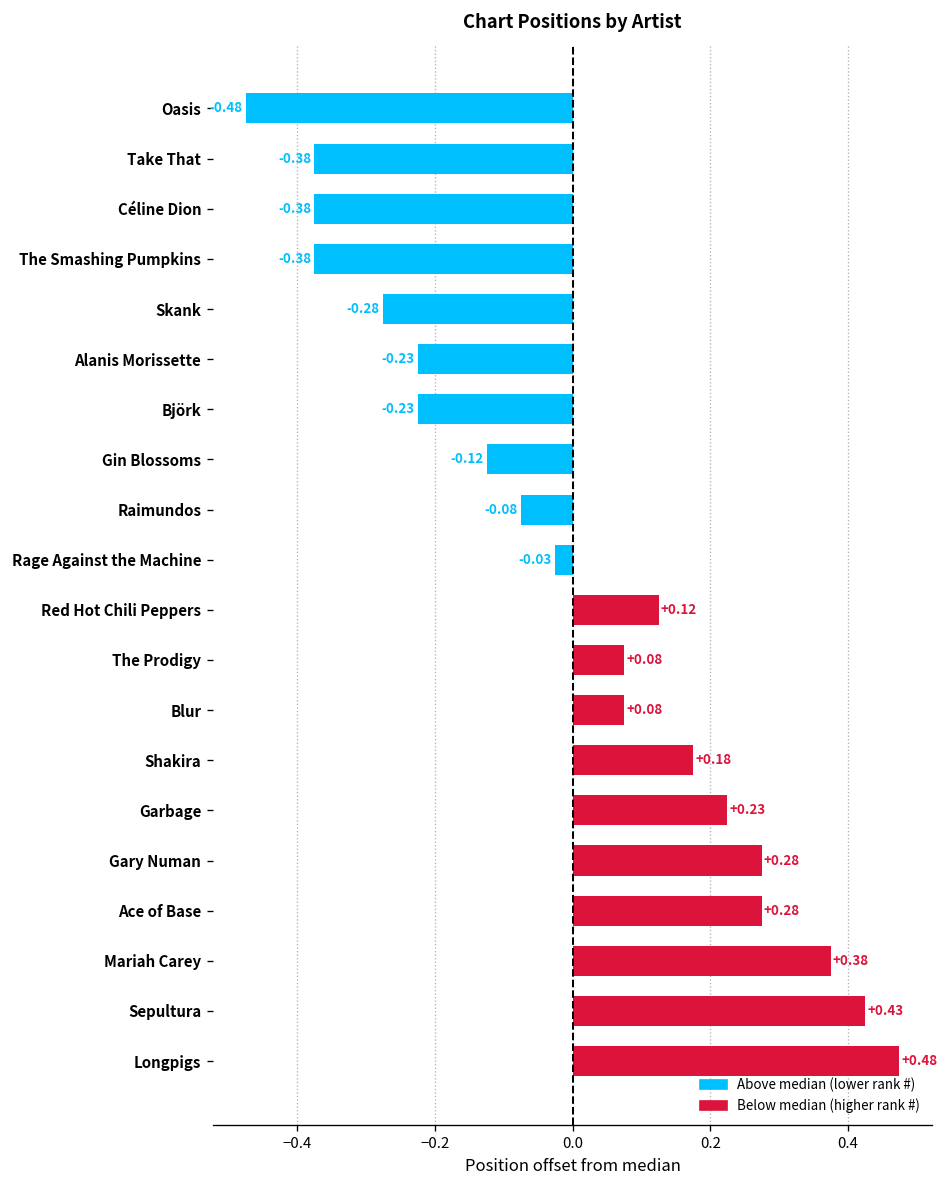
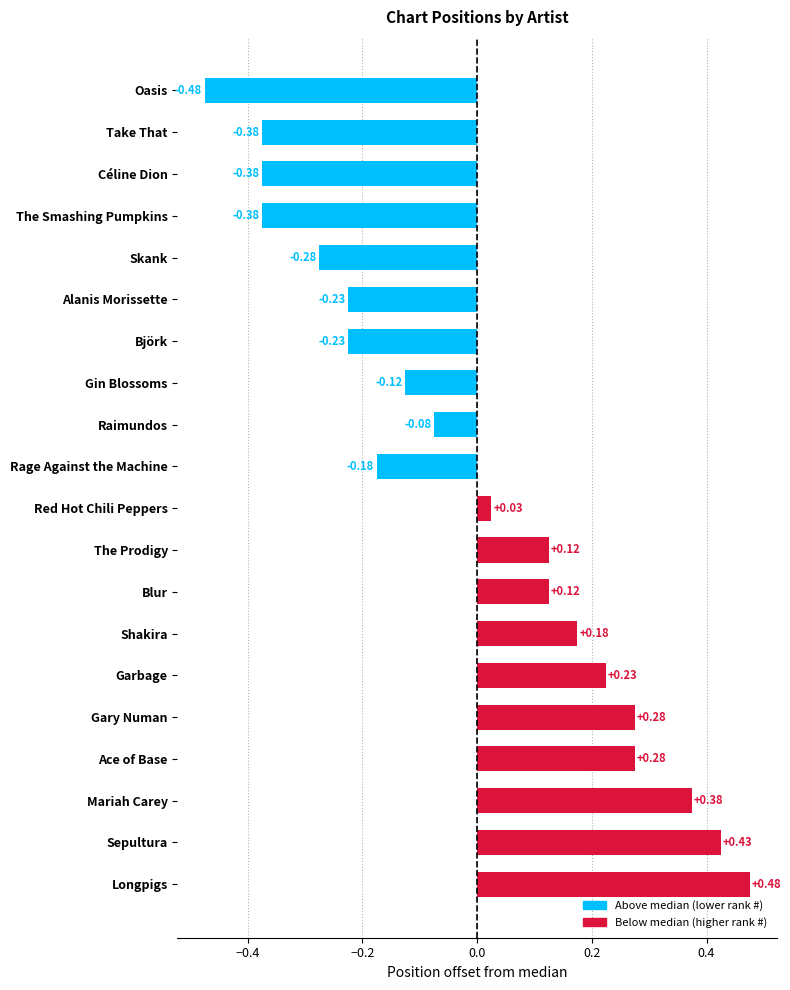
  {
    "Oasis": "-0.48",
    "Take That": "-0.38",
    "Céline Dion": "-0.38",
    "The Smashing Pumpkins": "-0.38",
    "Skank": "-0.28",
    "Alanis Morissette": "-0.23",
    "Björk": "-0.23",
    "Gin Blossoms": "-0.12",
    "Raimundos": "-0.08",
-   "Rage Against the Machine": "-0.03",
-   "Red Hot Chili Peppers": "+0.12",
-   "The Prodigy": "+0.08",
-   "Blur": "+0.08",
+   "Rage Against the Machine": "-0.18",
+   "Red Hot Chili Peppers": "+0.03",
+   "The Prodigy": "+0.12",
+   "Blur": "+0.12",
    "Shakira": "+0.18",
    "Garbage": "+0.23",
    "Gary Numan": "+0.28",
    "Ace of Base": "+0.28",
    "Mariah Carey": "+0.38",
    "Sepultura": "+0.43",
    "Longpigs": "+0.48"
  }
